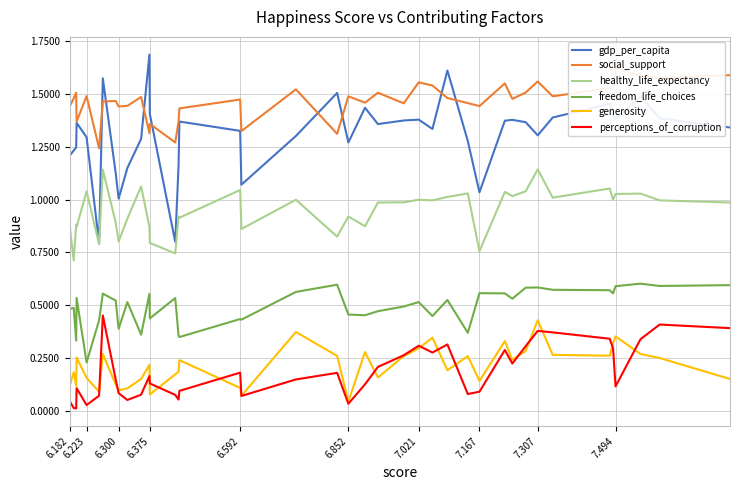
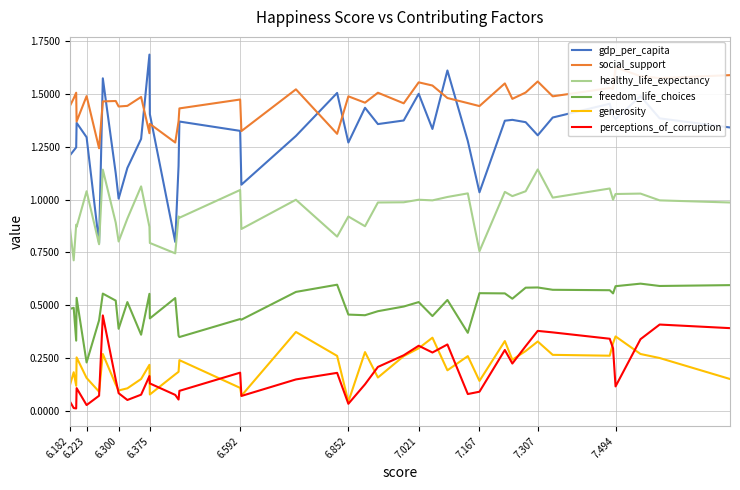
  {
    "gdp_per_capita": {
      "6.182": 1.21,
      "6.223": 1.29,
      "6.300": 1.00,
      "6.375": 1.40,
      "6.852": 1.27,
-     "7.021": 1.38,
+     "7.021": 1.50,
      "7.167": 1.03,
      "7.307": 1.30
    },
    "social_support": {
      "6.182": 1.44,
      "6.223": 1.49,
      "6.300": 1.44,
      "6.375": 1.36,
      "6.592": 1.47,
      "6.852": 1.49,
      "7.021": 1.55,
      "7.167": 1.44,
      "7.307": 1.56
    },
    "healthy_life_expectancy": {
      "6.182": 0.88,
      "6.223": 1.04,
      "6.300": 0.80,
      "6.375": 0.80,
      "6.592": 1.05,
      "6.852": 0.92,
      "7.021": 1.00,
      "7.167": 0.76,
      "7.307": 1.14,
      "7.494": 1.03
    },
    "freedom_life_choices": {
      "6.182": 0.48,
      "6.223": 0.23,
      "6.300": 0.39,
      "6.375": 0.44,
      "6.592": 0.44,
      "6.852": 0.46,
      "7.021": 0.52,
      "7.167": 0.56,
      "7.307": 0.59,
      "7.494": 0.59
    },
    "generosity": {
      "6.182": 0.12,
      "6.223": 0.16,
      "6.300": 0.10,
      "6.375": 0.08,
      "6.592": 0.11,
      "7.021": 0.30,
      "7.167": 0.14,
-     "7.307": 0.43,
+     "7.307": 0.33,
      "7.494": 0.35
    },
    "perceptions_of_corruption": {
      "6.182": 0.05,
      "6.223": 0.03,
      "6.300": 0.09,
      "6.375": 0.13,
      "6.592": 0.18,
      "7.021": 0.31,
      "7.167": 0.09,
      "7.307": 0.38,
      "7.494": 0.12
    }
  }
